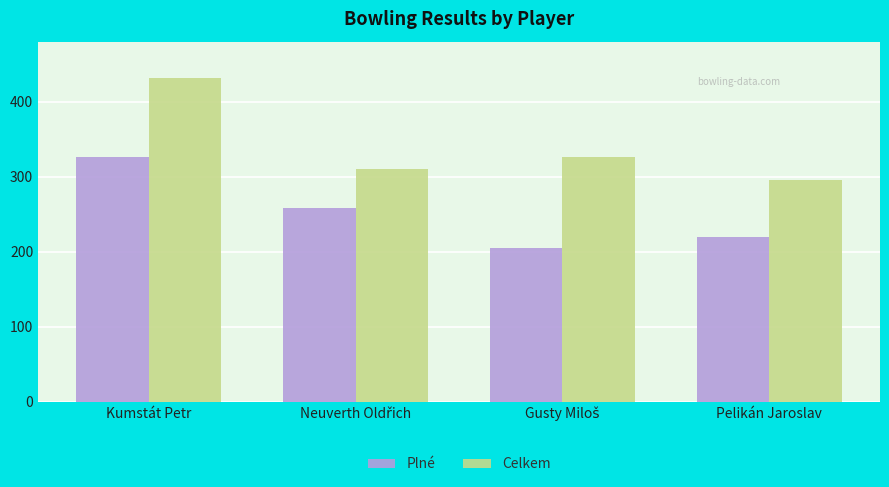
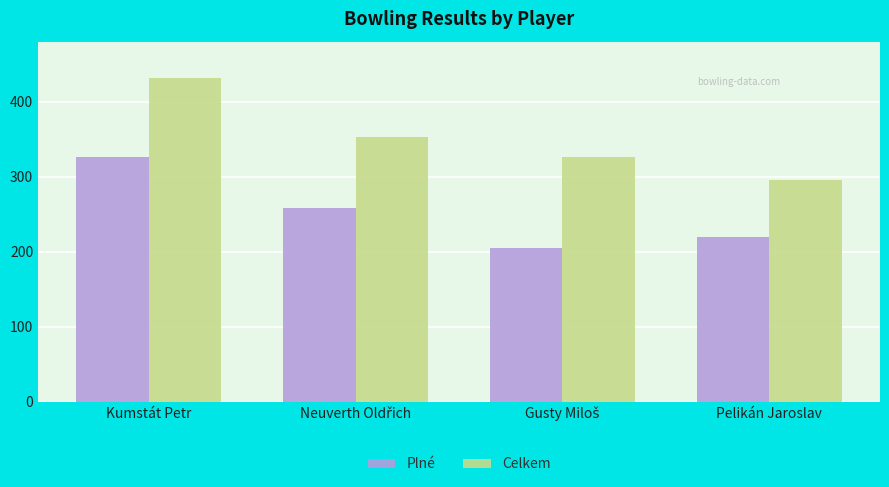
  {
    "Plné": {
      "Kumstát Petr": 330,
      "Neuverth Oldřich": 260,
      "Gusty Miloš": 210,
      "Pelikán Jaroslav": 220
    },
    "Celkem": {
      "Kumstát Petr": 430,
-     "Neuverth Oldřich": 310,
+     "Neuverth Oldřich": 350,
      "Gusty Miloš": 330,
      "Pelikán Jaroslav": 300
    }
  }
